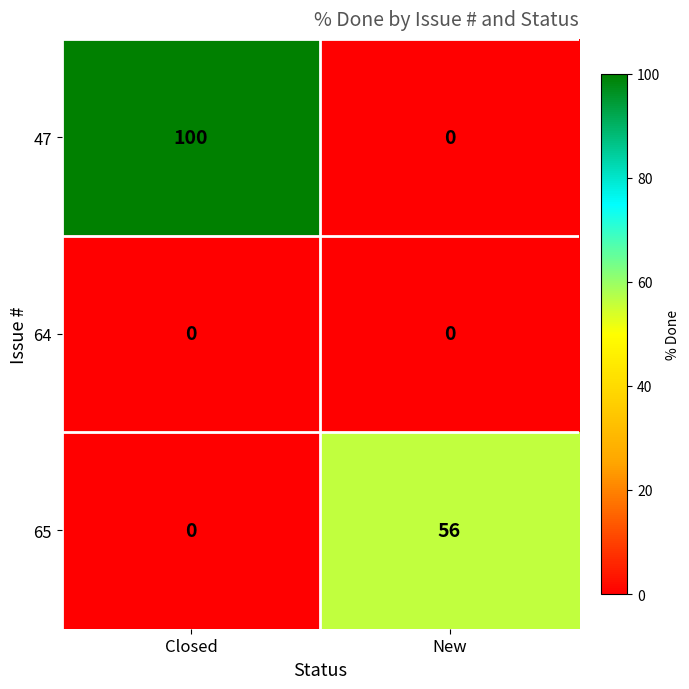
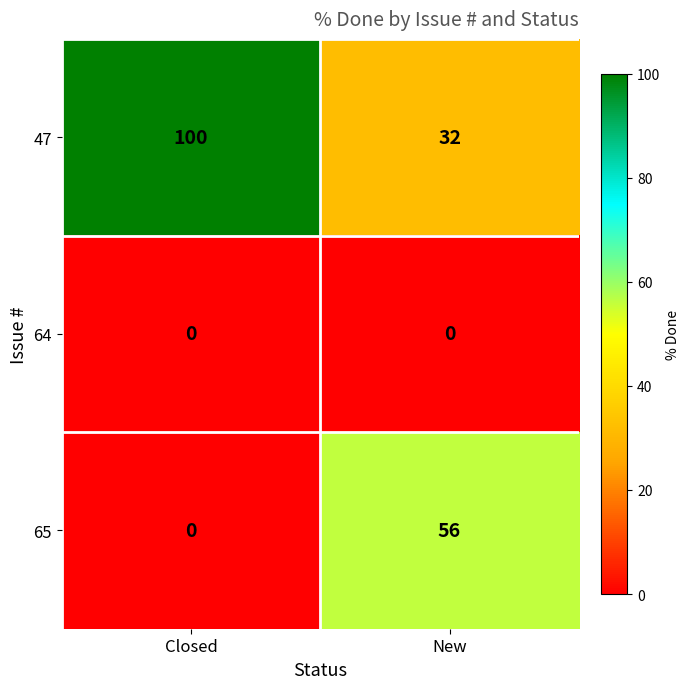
  {
    "47": {
      "Closed": 100,
-     "New": 0
+     "New": 32
    },
    "64": {
      "Closed": 0,
      "New": 0
    },
    "65": {
      "Closed": 0,
      "New": 56
    }
  }
